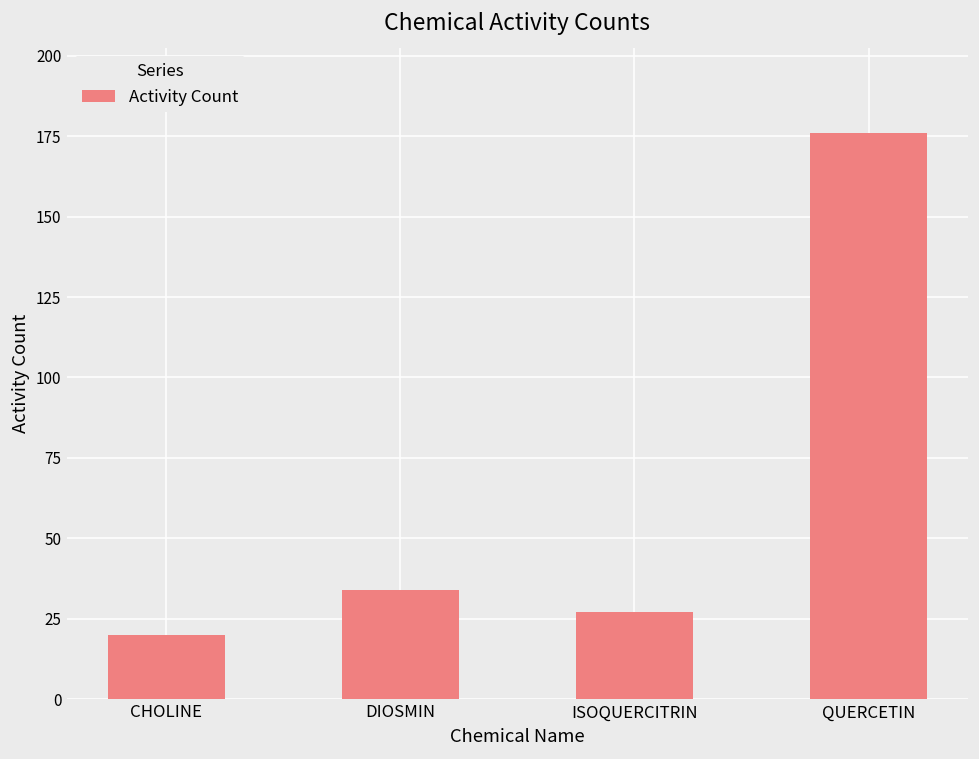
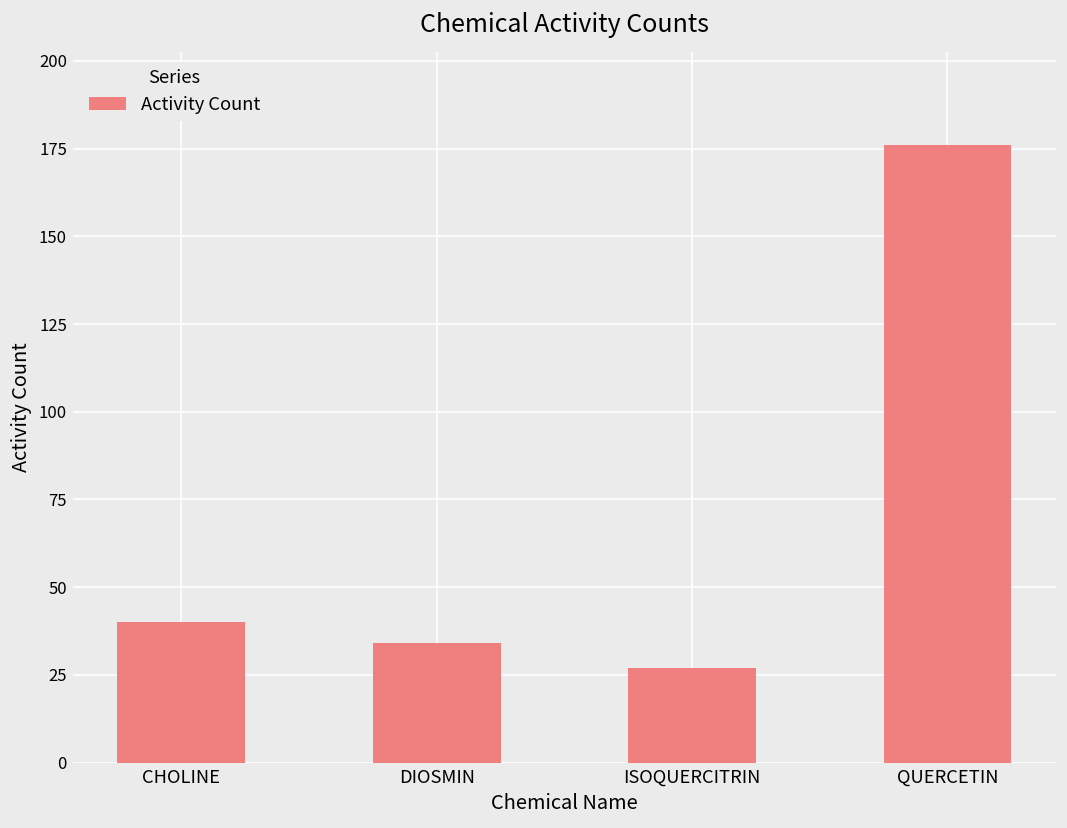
  {
-   "CHOLINE": 20,
+   "CHOLINE": 40,
    "DIOSMIN": 34,
    "ISOQUERCITRIN": 27,
    "QUERCETIN": 176
  }
